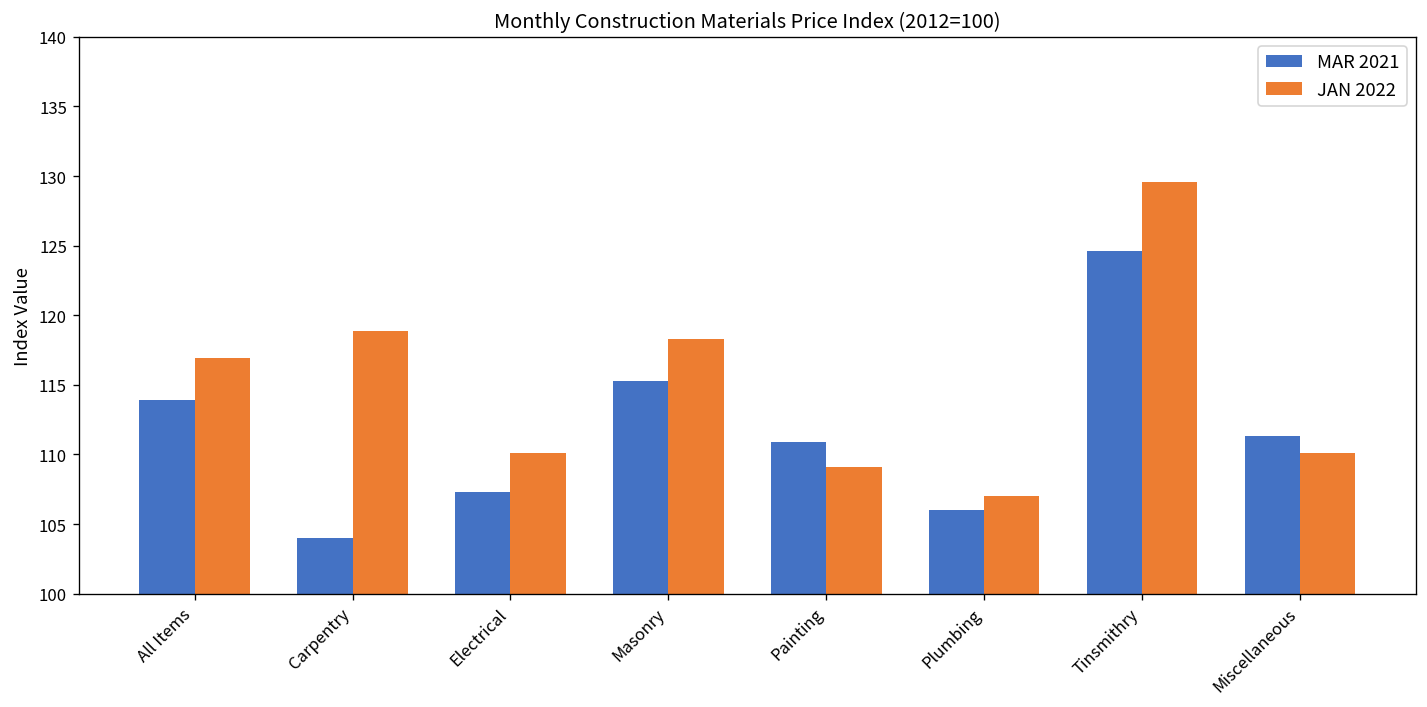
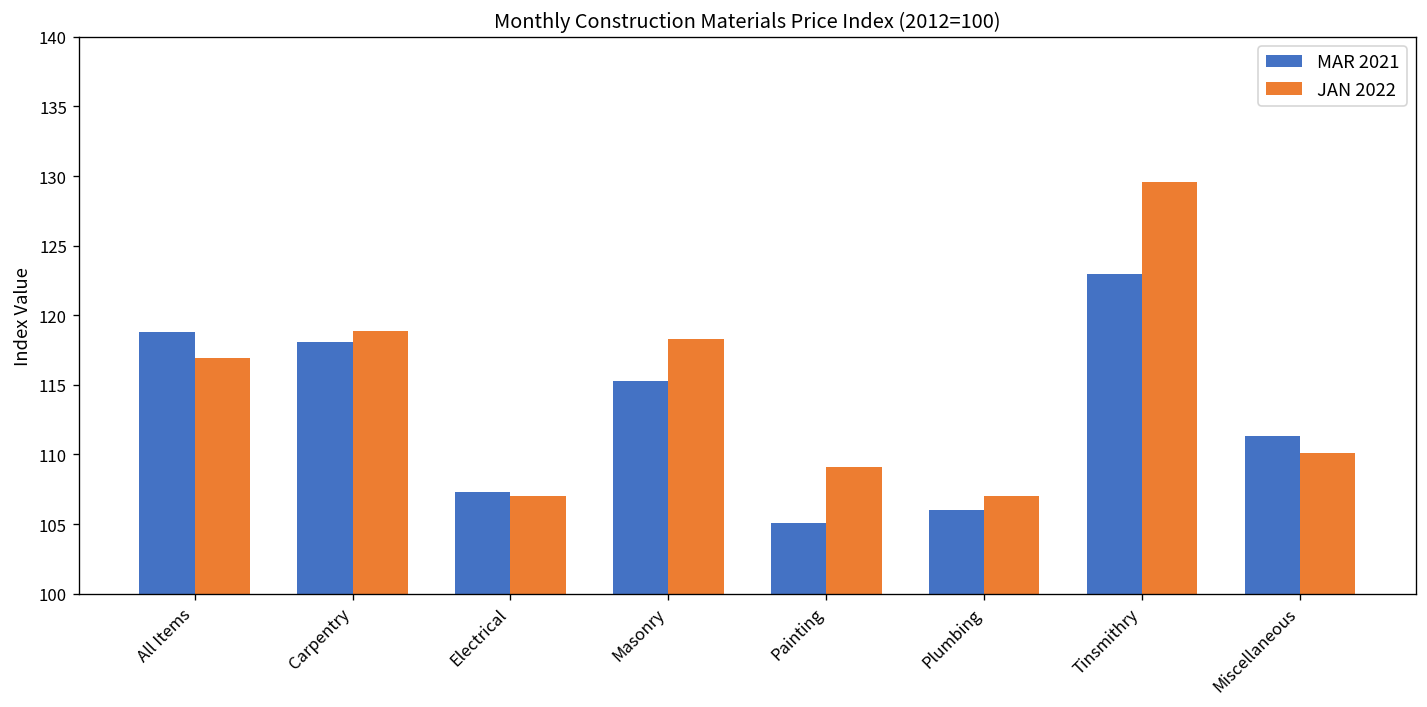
  {
    "MAR 2021": {
-     "All Items": 113.9,
-     "Carpentry": 104.0,
+     "All Items": 118.8,
+     "Carpentry": 118.1,
      "Electrical": 107.3,
      "Masonry": 115.3,
-     "Painting": 110.9,
+     "Painting": 105.1,
      "Plumbing": 106.0,
-     "Tinsmithry": 124.6,
+     "Tinsmithry": 123.0,
      "Miscellaneous": 111.3
    },
    "JAN 2022": {
      "All Items": 116.9,
      "Carpentry": 118.9,
-     "Electrical": 110.1,
+     "Electrical": 107.0,
      "Masonry": 118.3,
      "Painting": 109.1,
      "Plumbing": 107.0,
      "Tinsmithry": 129.6,
      "Miscellaneous": 110.1
    }
  }
